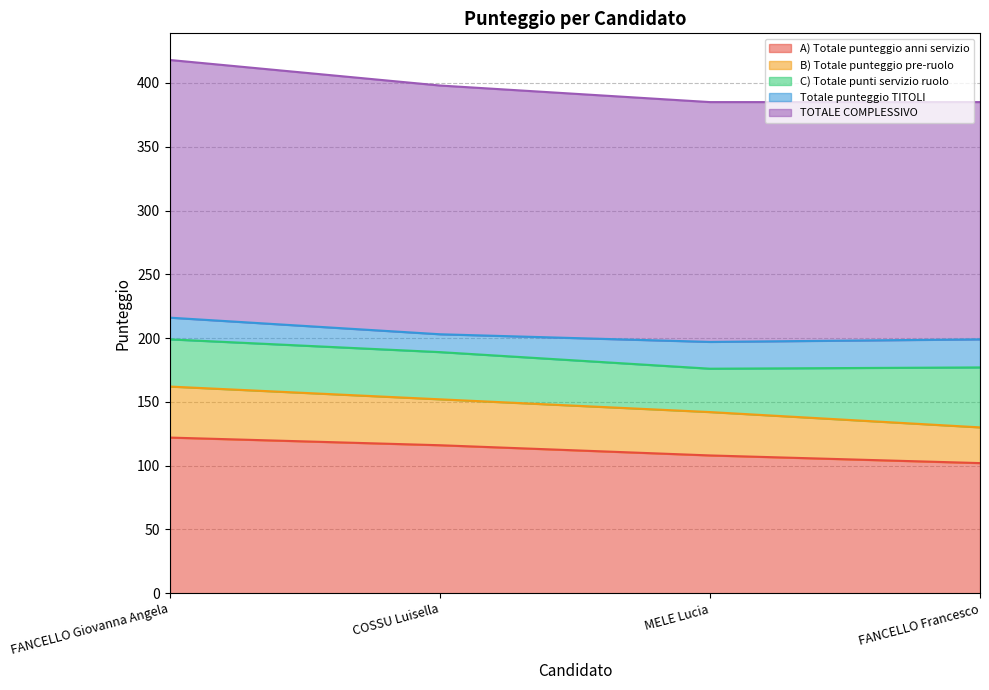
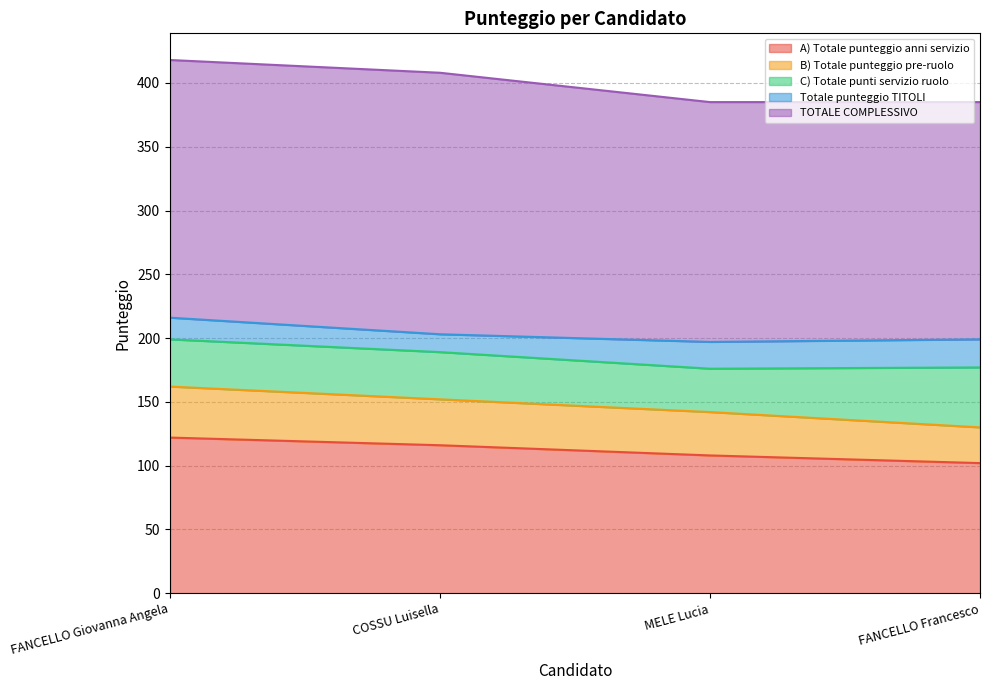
  {
    "A) Totale punteggio anni servizio": {
      "FANCELLO Giovanna Angela": 122,
      "COSSU Luisella": 116,
      "MELE Lucia": 108,
      "FANCELLO Francesco": 102
    },
    "B) Totale punteggio pre-ruolo": {
      "FANCELLO Giovanna Angela": 40,
      "COSSU Luisella": 36,
      "MELE Lucia": 34,
      "FANCELLO Francesco": 28
    },
    "C) Totale punti servizio ruolo": {
      "FANCELLO Giovanna Angela": 37,
      "COSSU Luisella": 37,
      "MELE Lucia": 34,
      "FANCELLO Francesco": 47
    },
    "Totale punteggio TITOLI": {
      "FANCELLO Giovanna Angela": 17,
      "COSSU Luisella": 14,
      "MELE Lucia": 21,
      "FANCELLO Francesco": 22
    },
    "TOTALE COMPLESSIVO": {
      "FANCELLO Giovanna Angela": 202,
-     "COSSU Luisella": 195,
+     "COSSU Luisella": 205,
      "MELE Lucia": 188,
      "FANCELLO Francesco": 186
    }
  }
